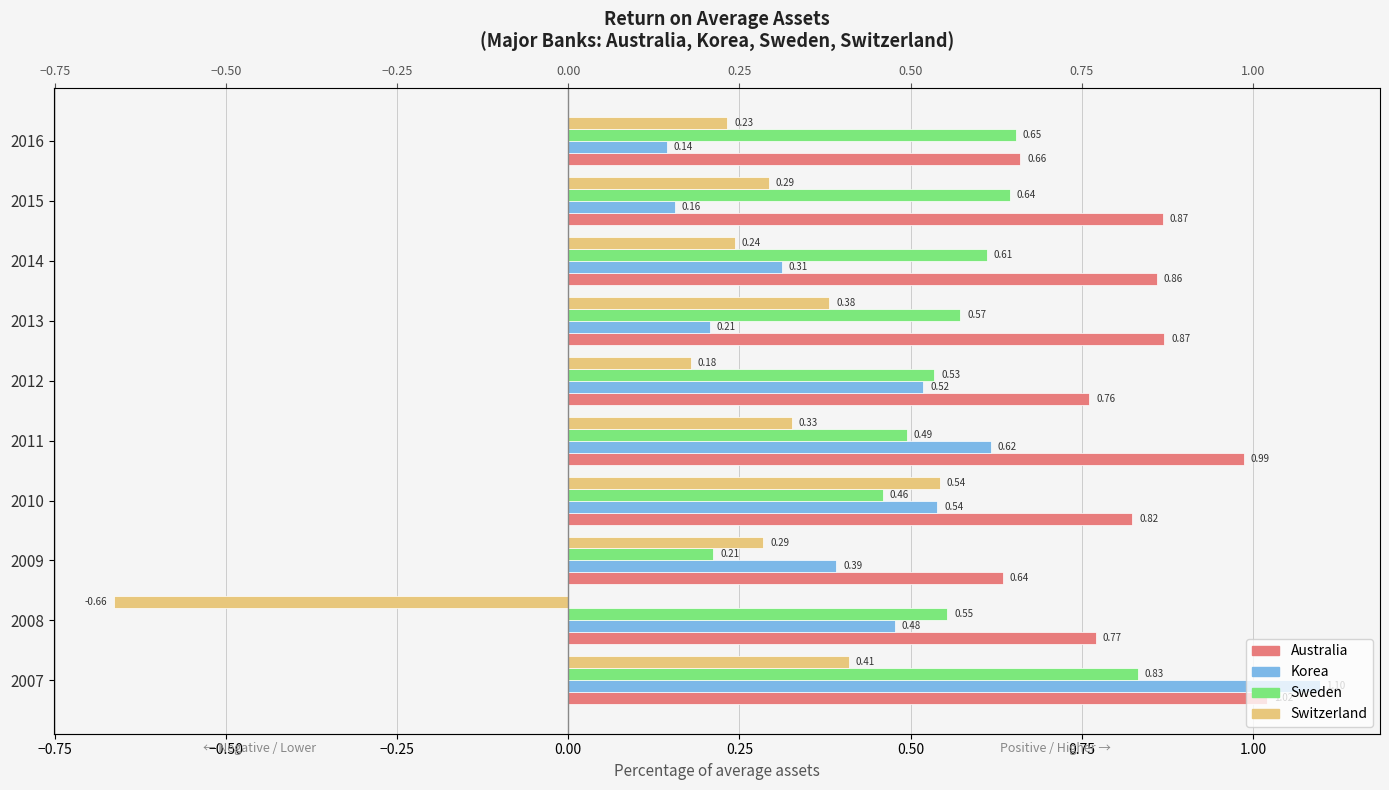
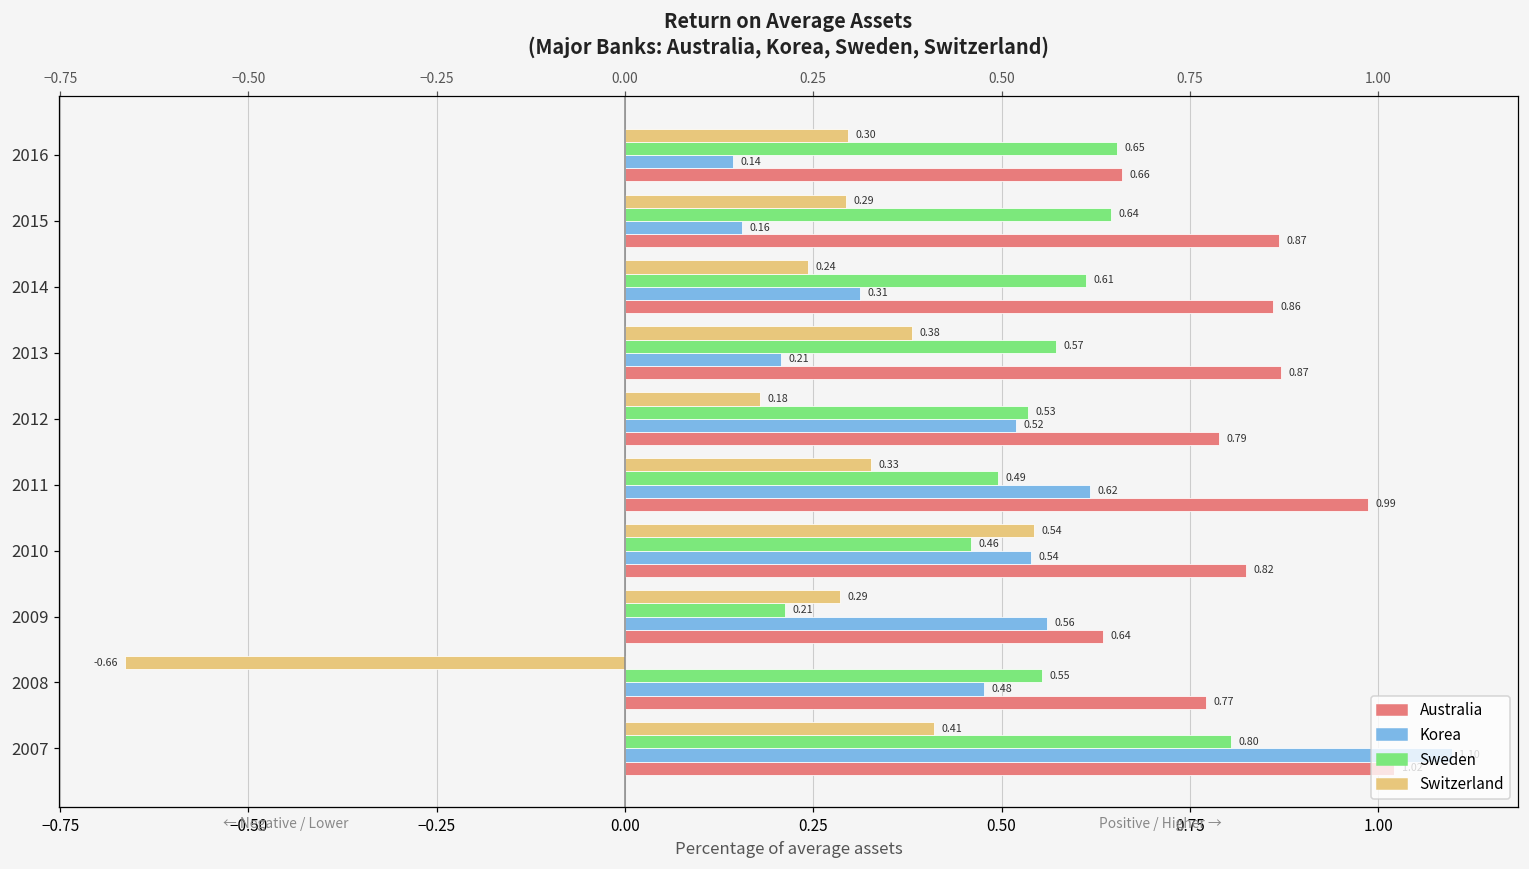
  {
    "Australia": {
      "2016": 0.66,
      "2015": 0.87,
      "2014": 0.86,
      "2013": 0.87,
-     "2012": 0.76,
+     "2012": 0.79,
      "2011": 0.99,
      "2010": 0.82,
      "2009": 0.64,
      "2008": 0.77
    },
    "Korea": {
      "2016": 0.14,
      "2015": 0.16,
      "2014": 0.31,
      "2013": 0.21,
      "2012": 0.52,
      "2011": 0.62,
      "2010": 0.54,
-     "2009": 0.39,
+     "2009": 0.56,
      "2008": 0.48
    },
    "Sweden": {
      "2016": 0.65,
      "2015": 0.64,
      "2014": 0.61,
      "2013": 0.57,
      "2012": 0.53,
      "2011": 0.49,
      "2010": 0.46,
      "2009": 0.21,
      "2008": 0.55,
-     "2007": 0.83
+     "2007": 0.80
    },
    "Switzerland": {
-     "2016": 0.23,
+     "2016": 0.30,
      "2015": 0.29,
      "2014": 0.24,
      "2013": 0.38,
      "2012": 0.18,
      "2011": 0.33,
      "2010": 0.54,
      "2009": 0.29,
      "2008": -0.66,
      "2007": 0.41
    }
  }
